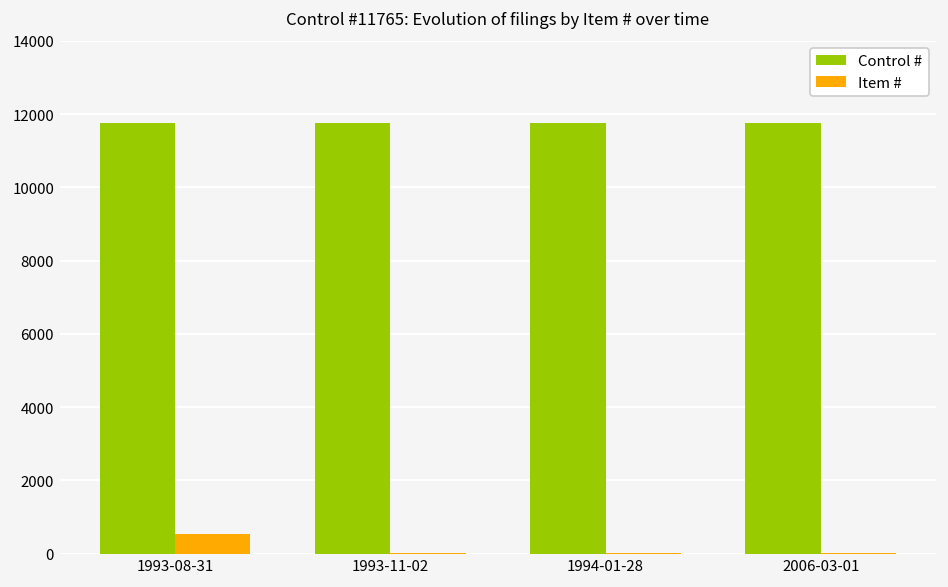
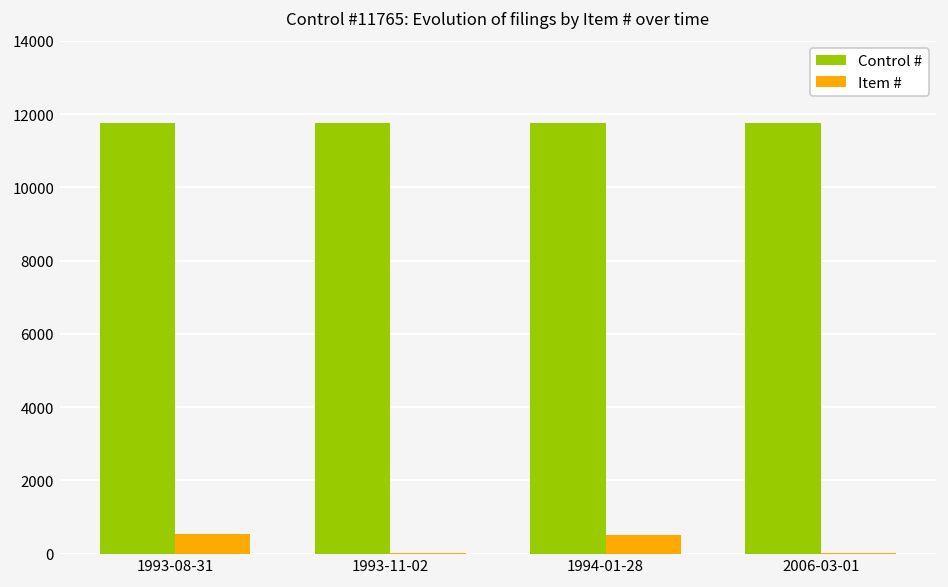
  {
    "Control #": {
      "1993-08-31": 11800,
      "1993-11-02": 11800,
      "1994-01-28": 11800,
      "2006-03-01": 11800
    },
    "Item #": {
      "1993-08-31": 500,
-     "1994-01-28": 0
+     "1994-01-28": 500
    }
  }
